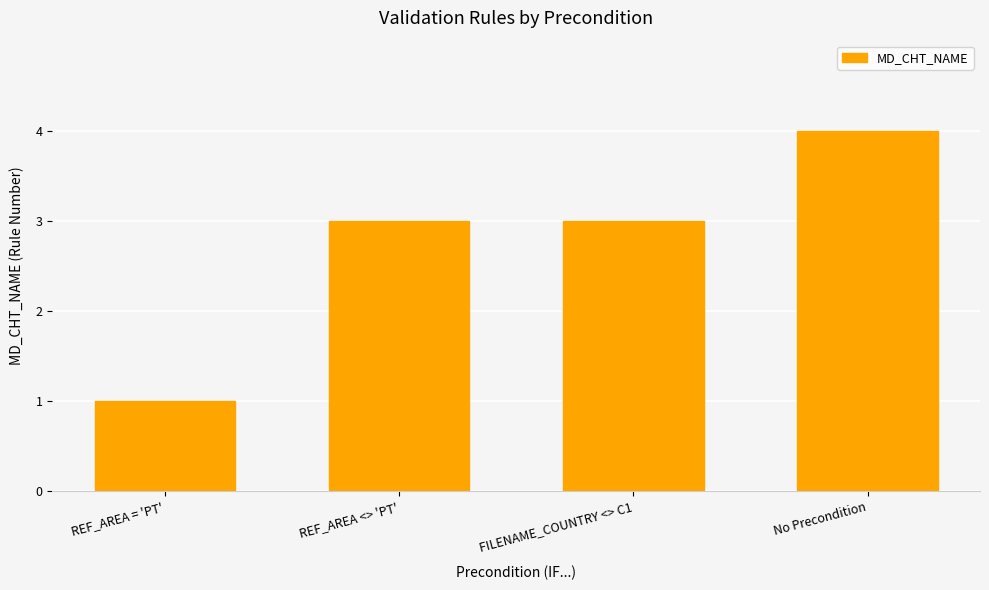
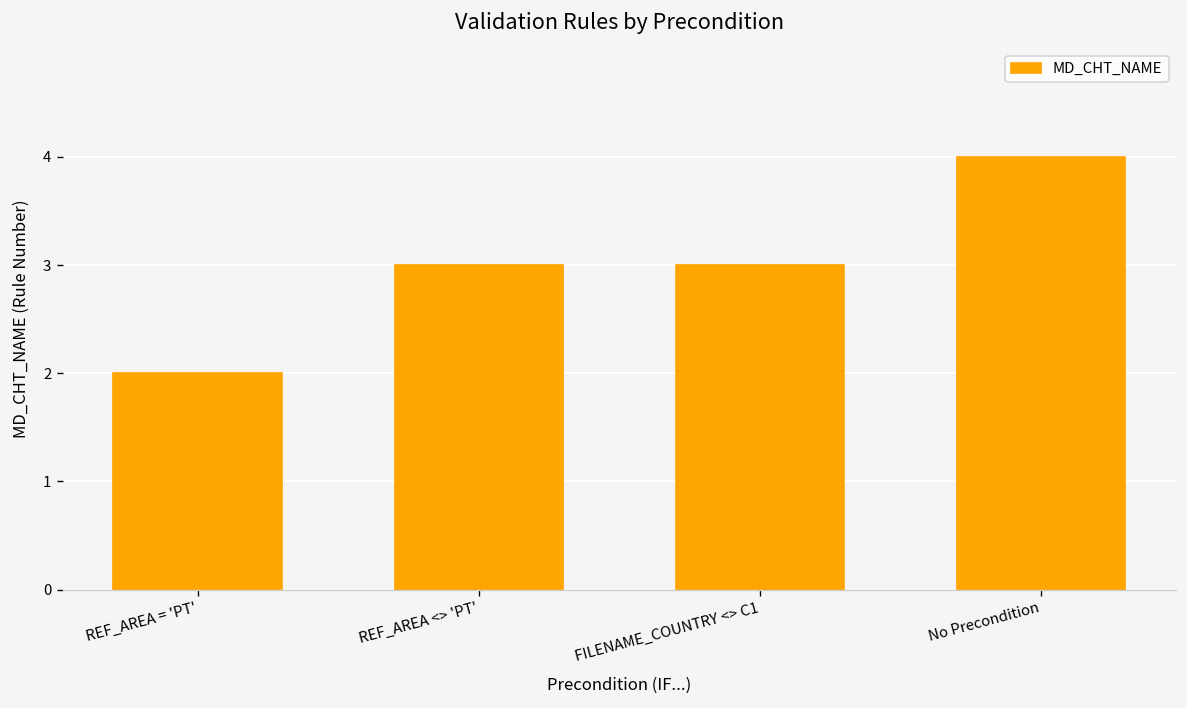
  {
-   "REF_AREA = 'PT'": 1,
+   "REF_AREA = 'PT'": 2,
    "REF_AREA <> 'PT'": 3,
    "FILENAME_COUNTRY <> C1": 3,
    "No Precondition": 4
  }
